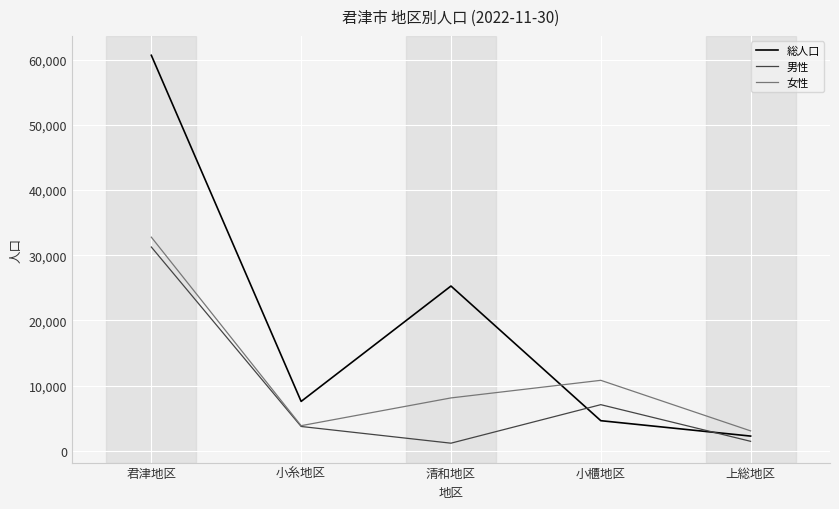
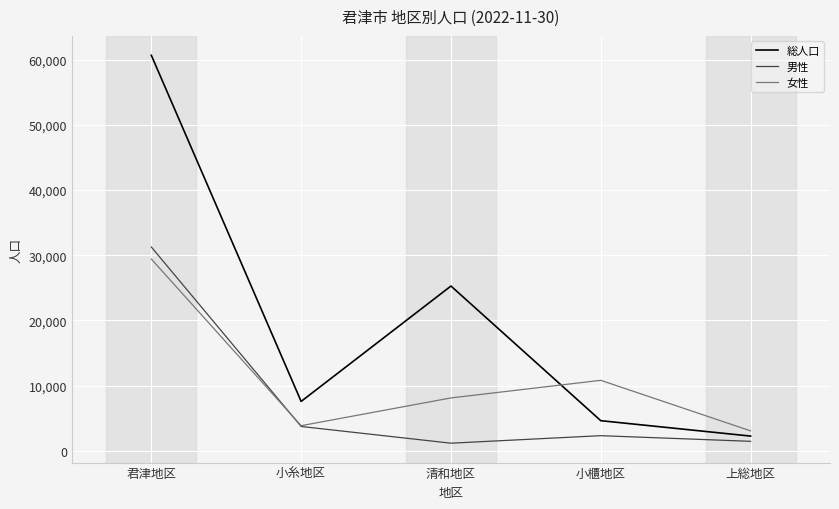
  {
    "総人口": {
      "君津地区": "61,000",
      "小糸地区": "8,000",
      "清和地区": "25,000",
      "小櫃地区": "5,000",
      "上総地区": "2,000"
    },
    "男性": {
      "君津地区": "31,000",
      "清和地区": "1,000",
-     "小櫃地区": "7,000",
+     "小櫃地区": "2,000",
      "上総地区": "1,000"
    },
    "女性": {
-     "君津地区": "33,000",
+     "君津地区": "29,000",
      "清和地区": "8,000",
      "小櫃地区": "11,000",
      "上総地区": "3,000"
    }
  }
